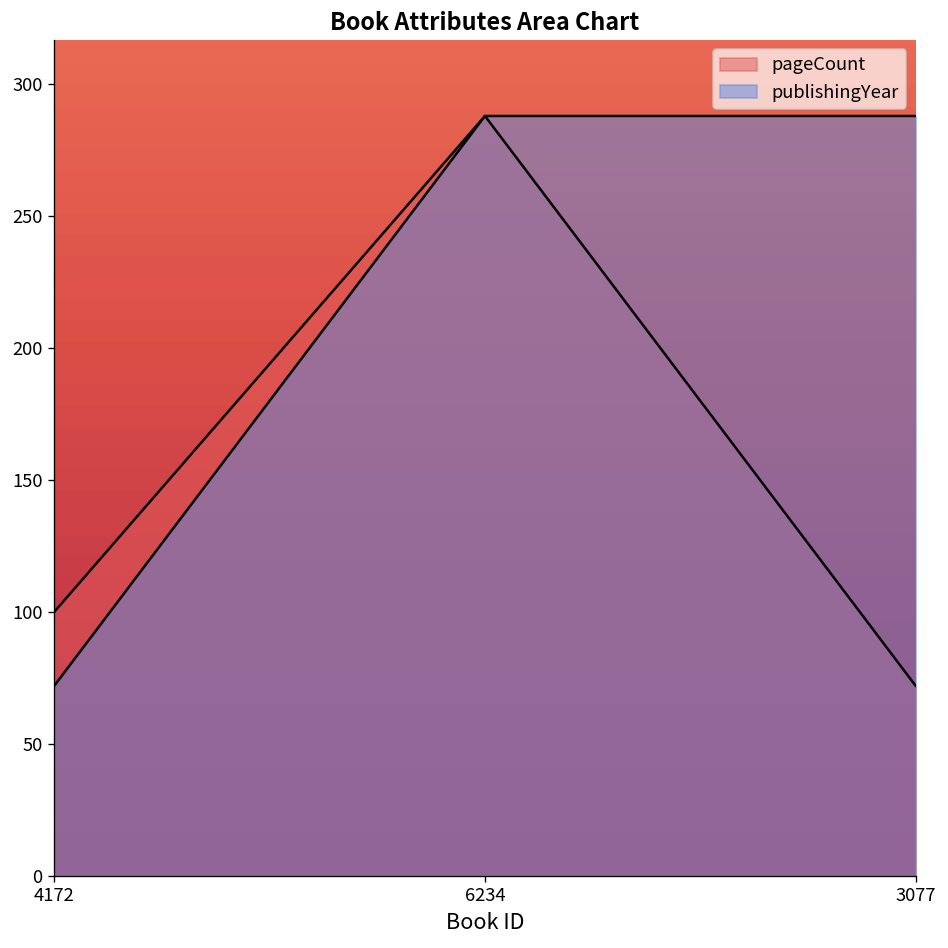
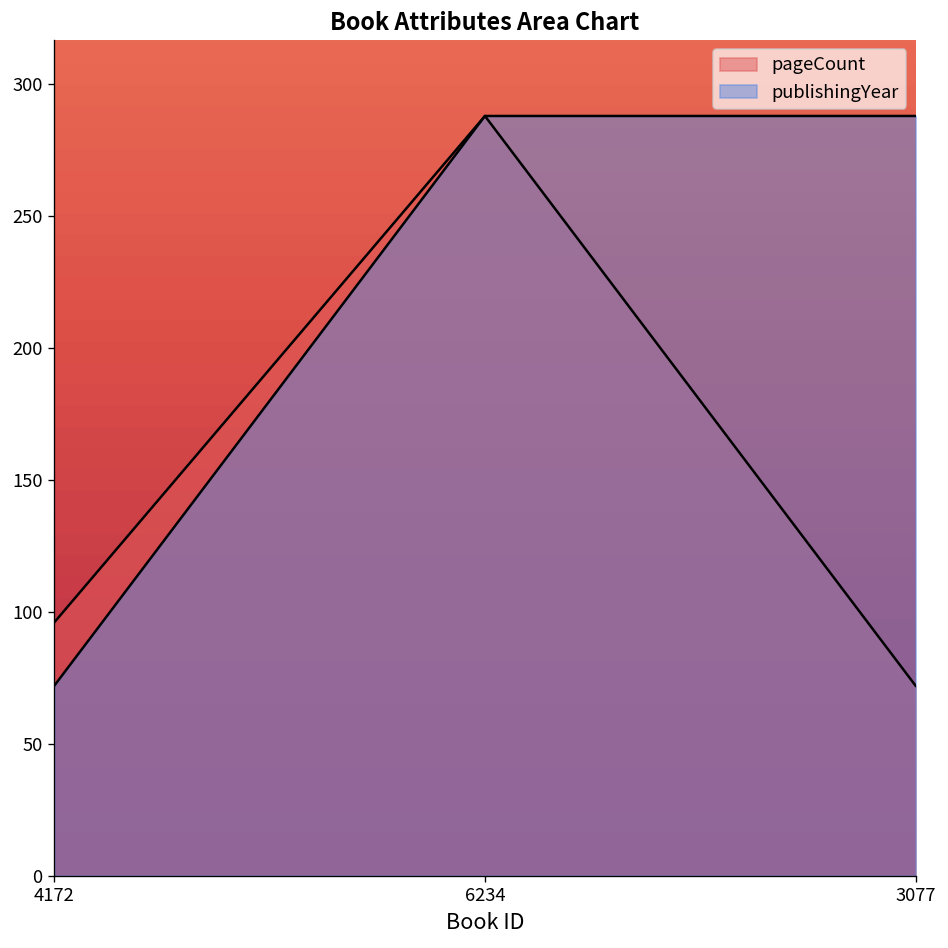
  {
    "pageCount": {
-     "4172": 100,
+     "4172": 96,
      "3077": 72
    },
    "publishingYear": {
      "4172": 72,
      "3077": 288
    }
  }
